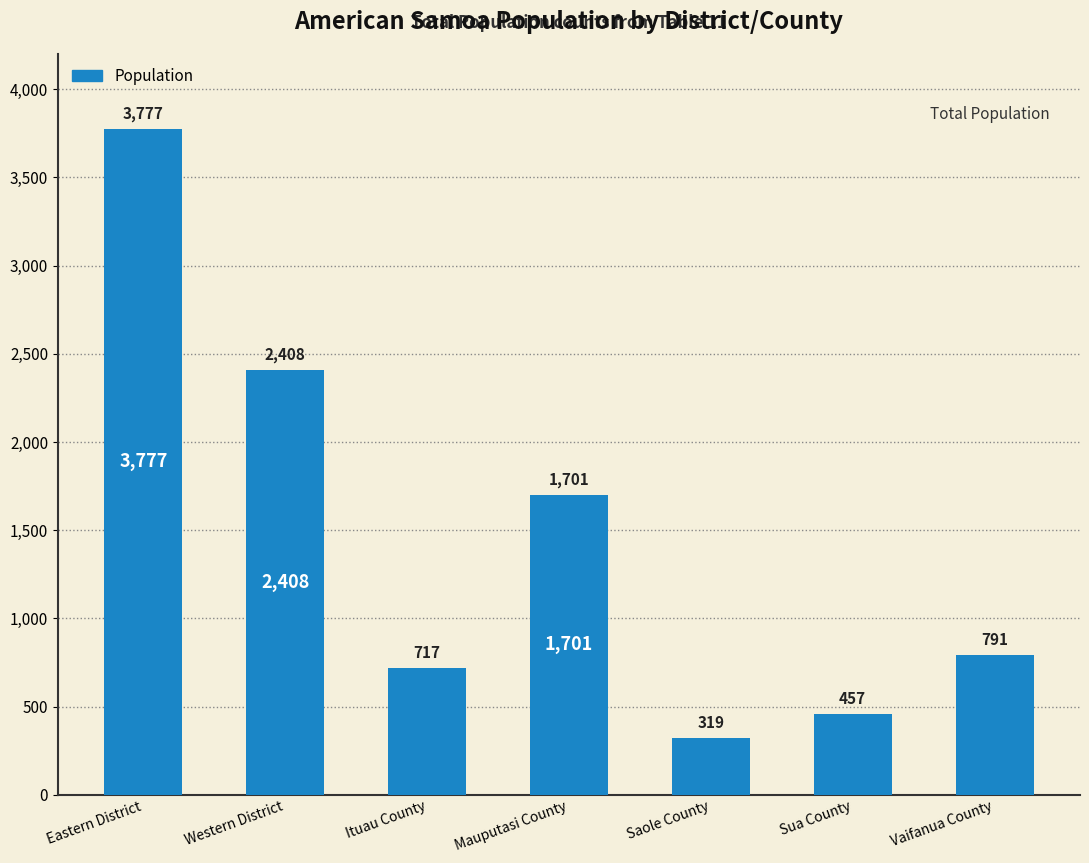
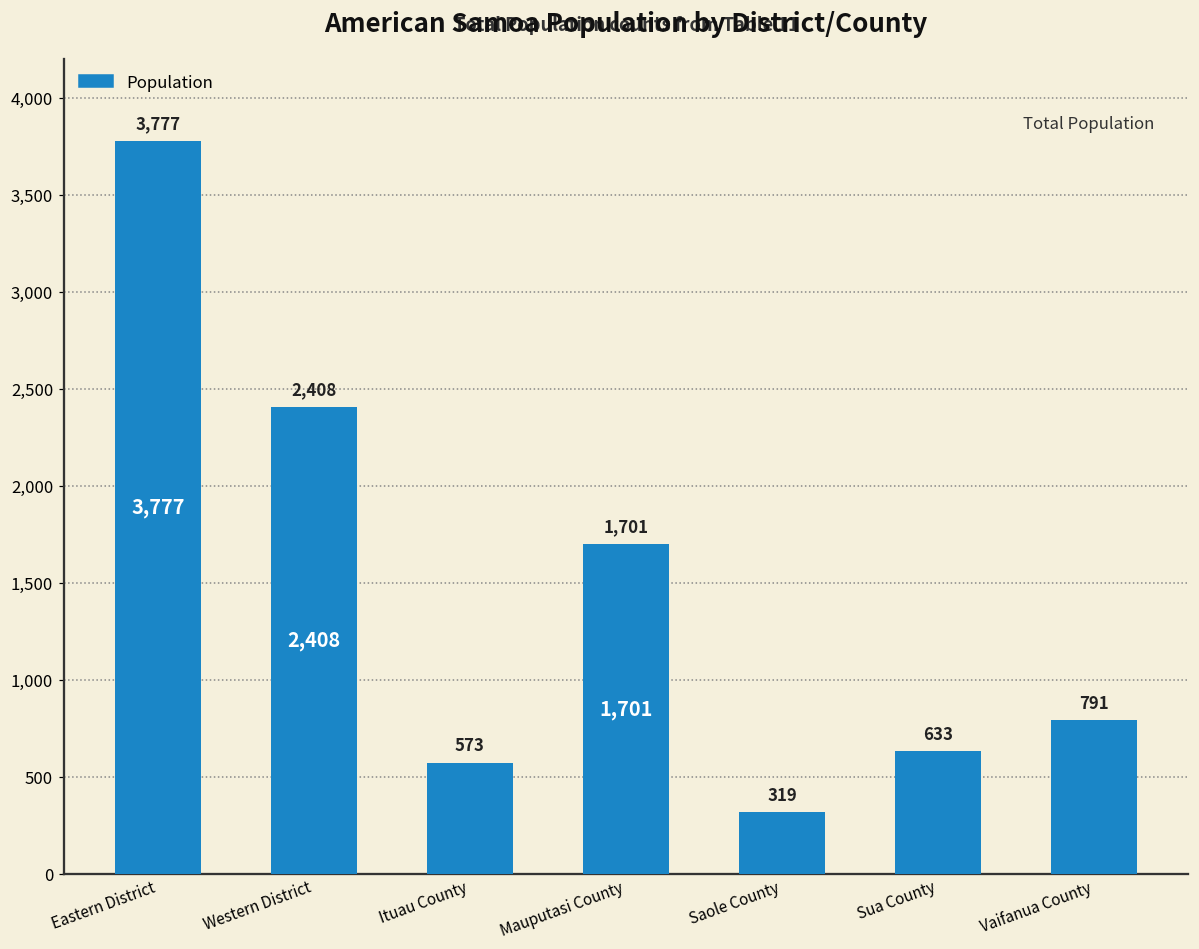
  {
    "Eastern District": "3,777",
    "Western District": "2,408",
-   "Ituau County": "717",
+   "Ituau County": "573",
    "Mauputasi County": "1,701",
    "Saole County": "319",
-   "Sua County": "457",
+   "Sua County": "633",
    "Vaifanua County": "791"
  }
